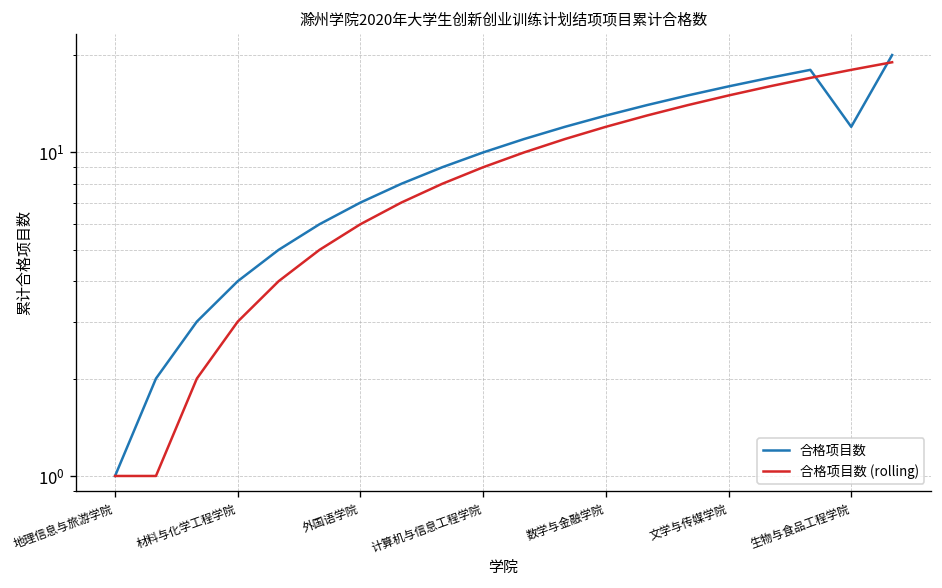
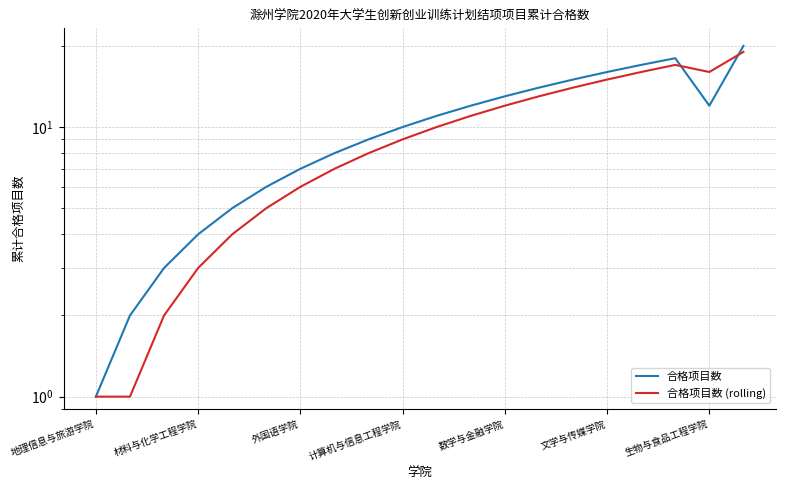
  {
    "合格项目数": {
      "数学与金融学院": 13,
      "生物与食品工程学院": 12
    },
    "合格项目数 (rolling)": {
      "数学与金融学院": 12,
-     "生物与食品工程学院": 18
+     "生物与食品工程学院": 16
    }
  }
